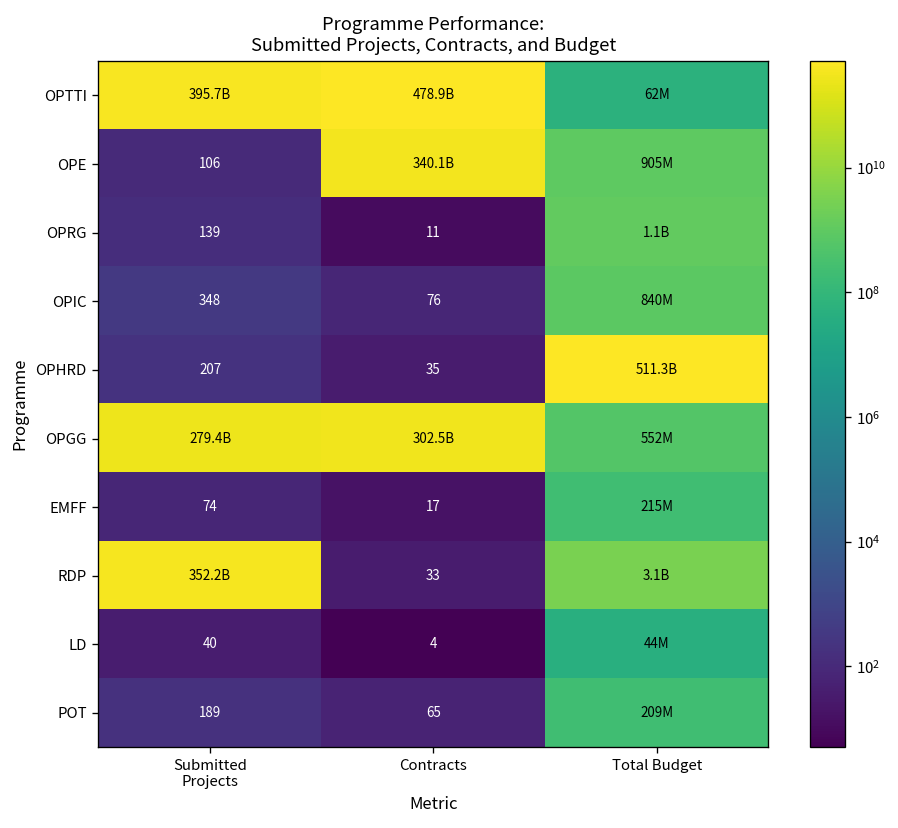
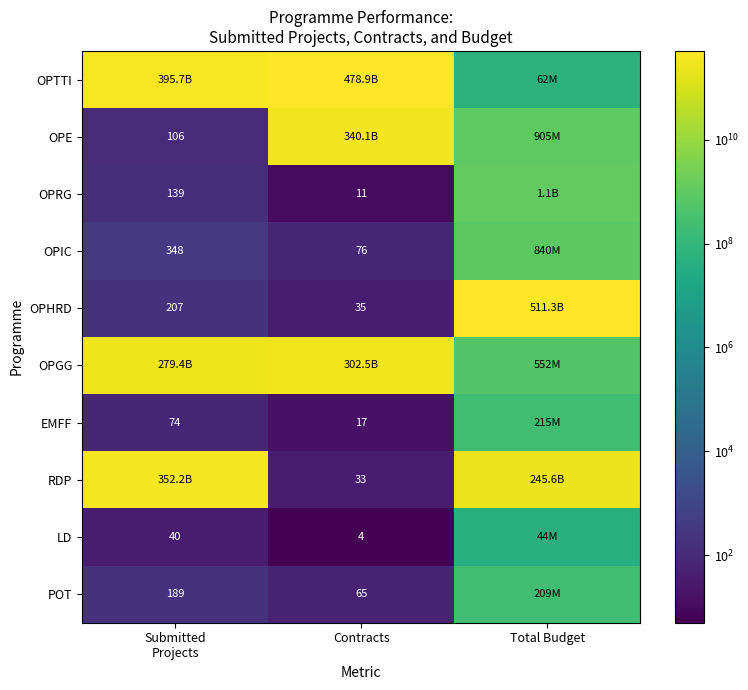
  {
    "OPTTI": {
      "Submitted Projects": "395.7B",
      "Contracts": "478.9B",
      "Total Budget": "62M"
    },
    "OPE": {
      "Submitted Projects": "106",
      "Contracts": "340.1B",
      "Total Budget": "905M"
    },
    "OPRG": {
      "Submitted Projects": "139",
      "Contracts": "11",
      "Total Budget": "1.1B"
    },
    "OPIC": {
      "Submitted Projects": "348",
      "Contracts": "76",
      "Total Budget": "840M"
    },
    "OPHRD": {
      "Submitted Projects": "207",
      "Contracts": "35",
      "Total Budget": "511.3B"
    },
    "OPGG": {
      "Submitted Projects": "279.4B",
      "Contracts": "302.5B",
      "Total Budget": "552M"
    },
    "EMFF": {
      "Submitted Projects": "74",
      "Contracts": "17",
      "Total Budget": "215M"
    },
    "RDP": {
      "Submitted Projects": "352.2B",
      "Contracts": "33",
-     "Total Budget": "3.1B"
+     "Total Budget": "245.6B"
    },
    "LD": {
      "Submitted Projects": "40",
      "Contracts": "4",
      "Total Budget": "44M"
    },
    "POT": {
      "Submitted Projects": "189",
      "Contracts": "65",
      "Total Budget": "209M"
    }
  }
